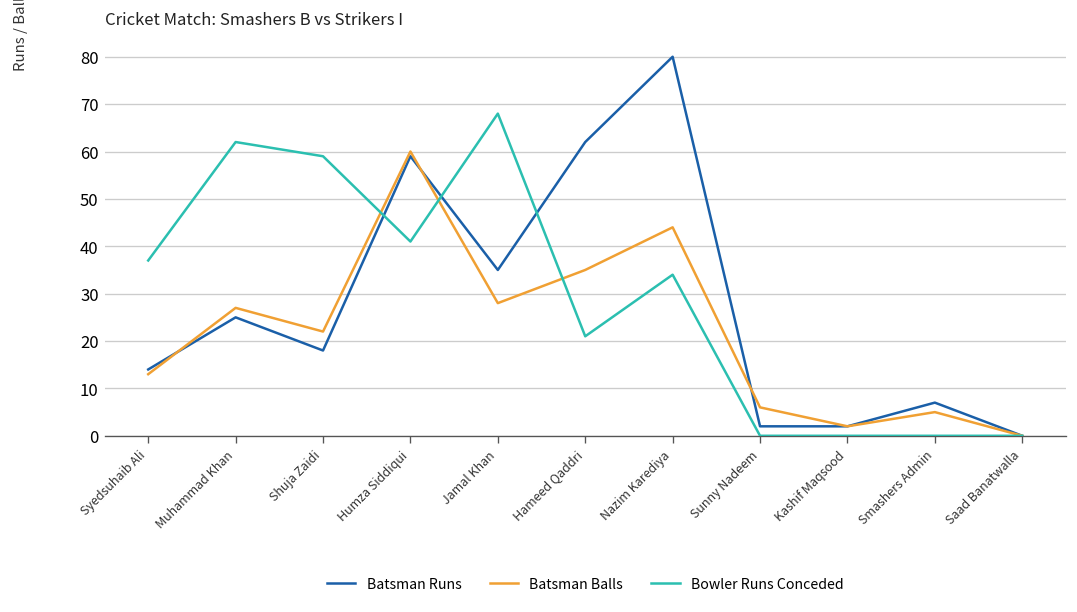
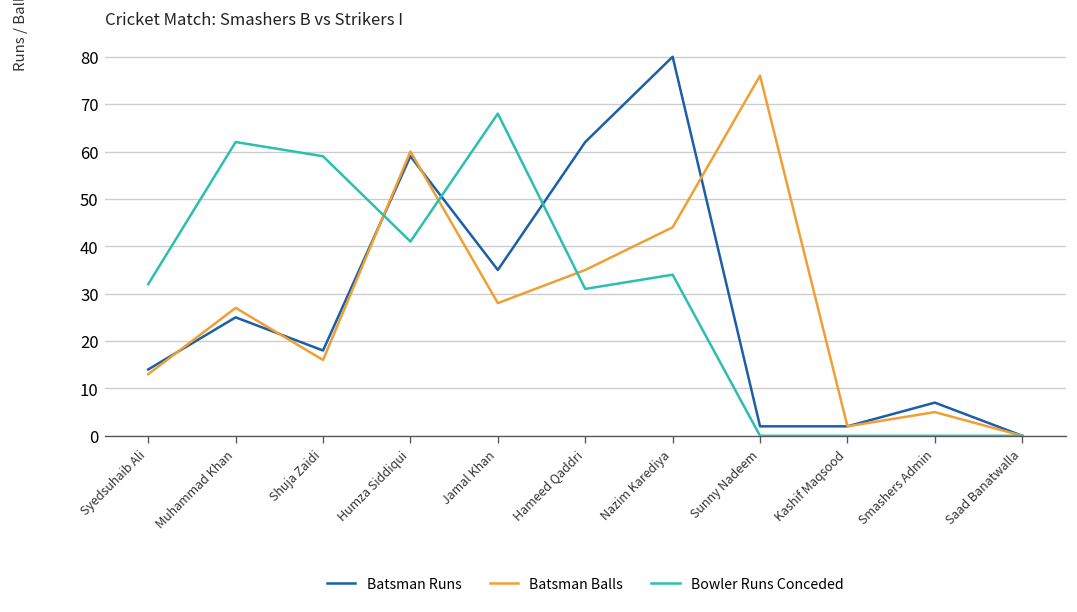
  {
    "Batsman Runs": {
      "Syedsuhaib Ali": 14,
      "Muhammad Khan": 25,
      "Shuja Zaidi": 18,
      "Humza Siddiqui": 59,
      "Jamal Khan": 35,
      "Hameed Qaddri": 62,
      "Nazim Karediya": 80,
      "Sunny Nadeem": 2,
      "Smashers Admin": 7
    },
    "Batsman Balls": {
      "Syedsuhaib Ali": 13,
      "Muhammad Khan": 27,
-     "Shuja Zaidi": 22,
+     "Shuja Zaidi": 16,
      "Humza Siddiqui": 60,
      "Jamal Khan": 28,
      "Hameed Qaddri": 35,
      "Nazim Karediya": 44,
-     "Sunny Nadeem": 6,
+     "Sunny Nadeem": 76,
      "Smashers Admin": 5
    },
    "Bowler Runs Conceded": {
-     "Syedsuhaib Ali": 37,
+     "Syedsuhaib Ali": 32,
      "Muhammad Khan": 62,
      "Shuja Zaidi": 59,
      "Humza Siddiqui": 41,
      "Jamal Khan": 68,
-     "Hameed Qaddri": 21,
+     "Hameed Qaddri": 31,
      "Nazim Karediya": 34,
      "Sunny Nadeem": 0,
      "Kashif Maqsood": 0,
      "Smashers Admin": 0
    }
  }
